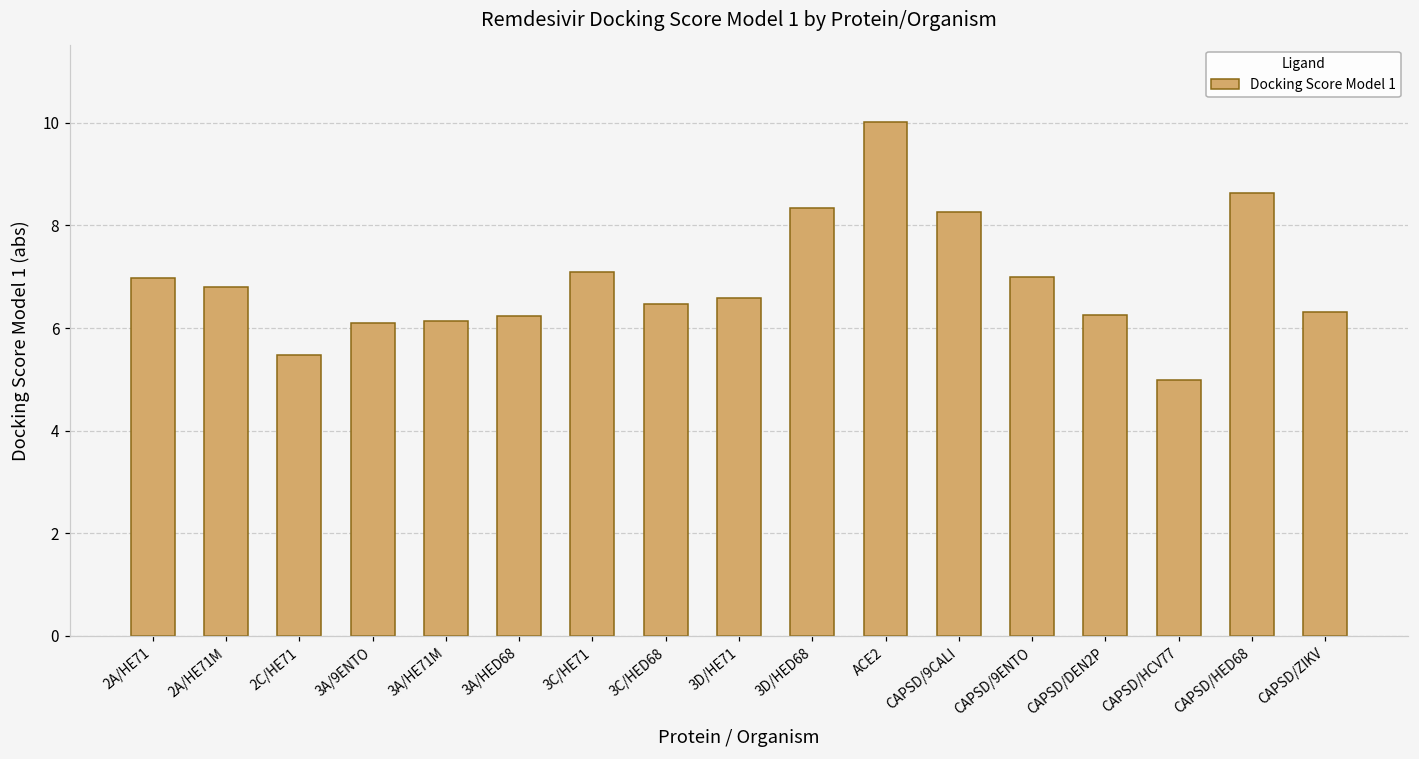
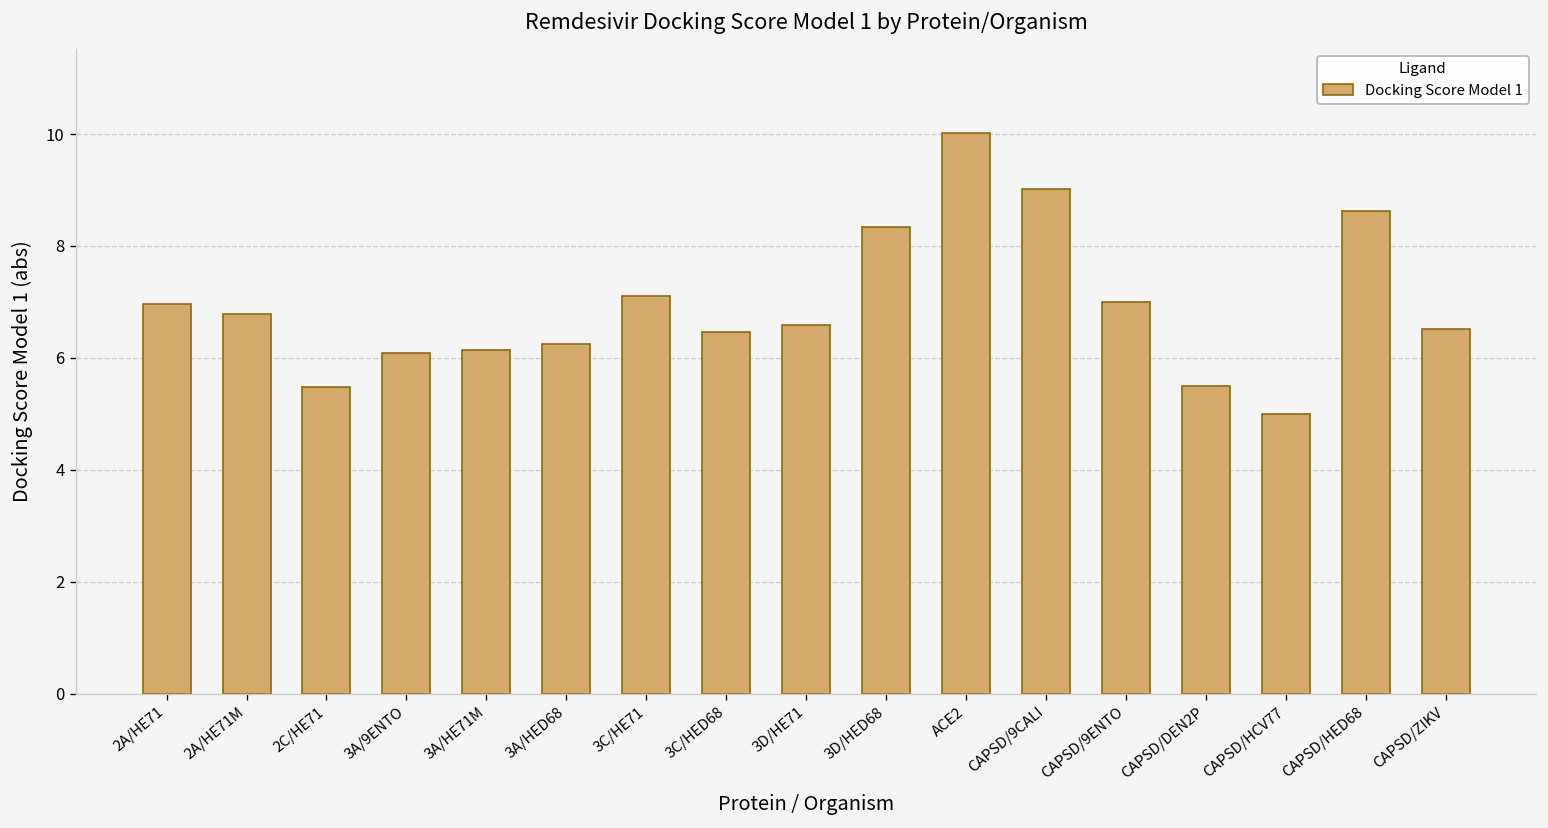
  {
    "2A/HE71": 7.0,
    "2A/HE71M": 6.8,
    "2C/HE71": 5.5,
    "3A/9ENTO": 6.1,
    "3A/HE71M": 6.1,
    "3A/HED68": 6.2,
    "3C/HE71": 7.1,
    "3C/HED68": 6.5,
    "3D/HE71": 6.6,
    "3D/HED68": 8.3,
    "ACE2": 10.0,
-   "CAPSD/9CALI": 8.3,
+   "CAPSD/9CALI": 9.0,
    "CAPSD/9ENTO": 7.0,
-   "CAPSD/DEN2P": 6.3,
+   "CAPSD/DEN2P": 5.5,
    "CAPSD/HCV77": 5.0,
    "CAPSD/HED68": 8.6,
-   "CAPSD/ZIKV": 6.3
+   "CAPSD/ZIKV": 6.5
  }
